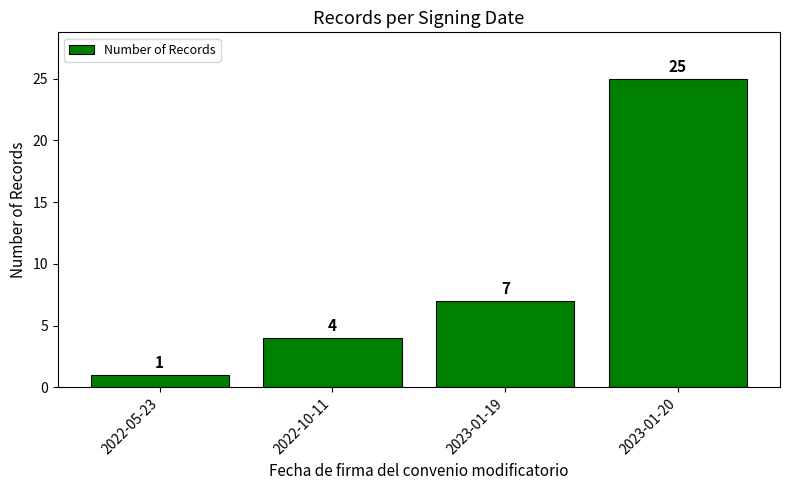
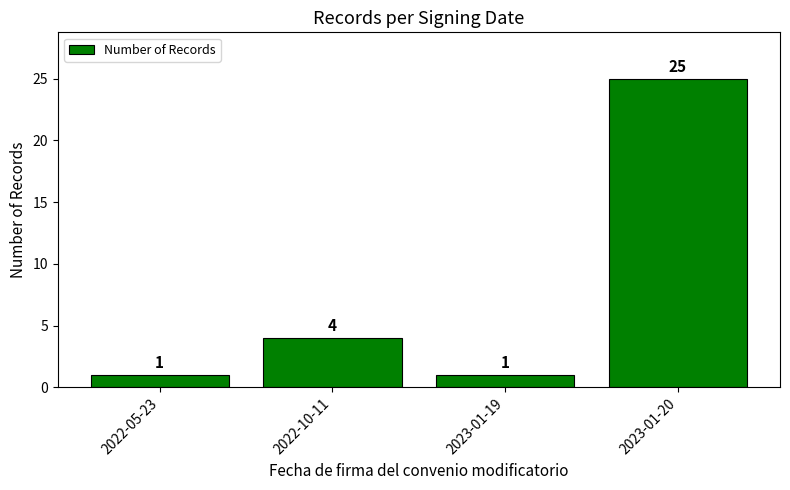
  {
    "2022-05-23": 1,
    "2022-10-11": 4,
-   "2023-01-19": 7,
+   "2023-01-19": 1,
    "2023-01-20": 25
  }
